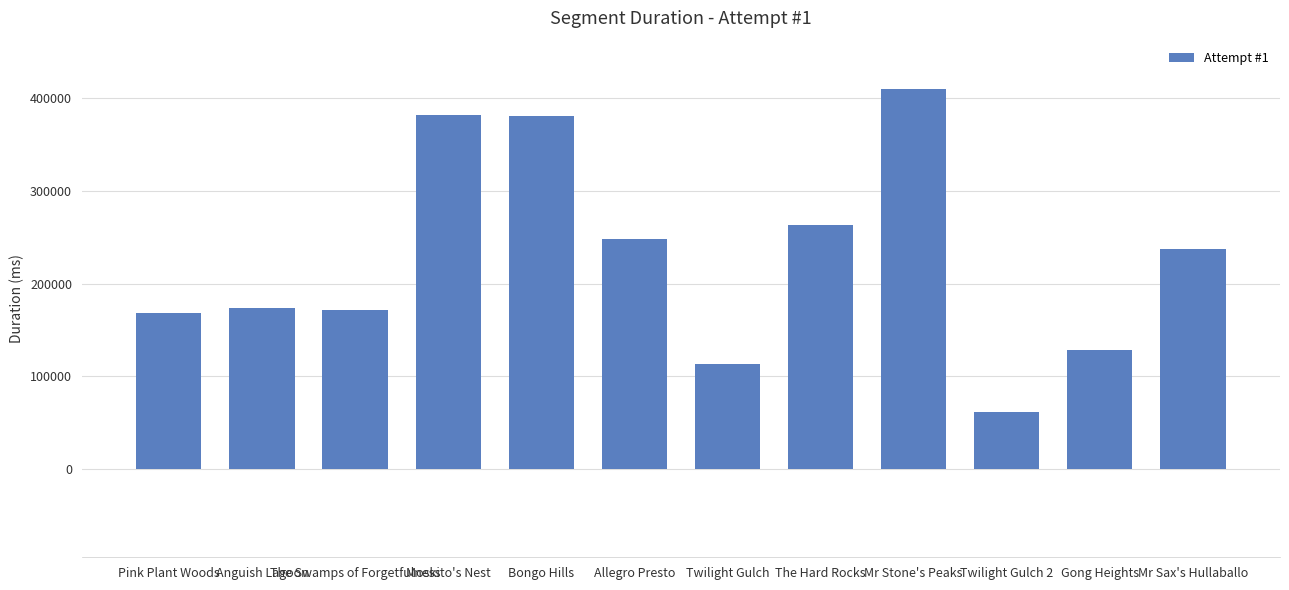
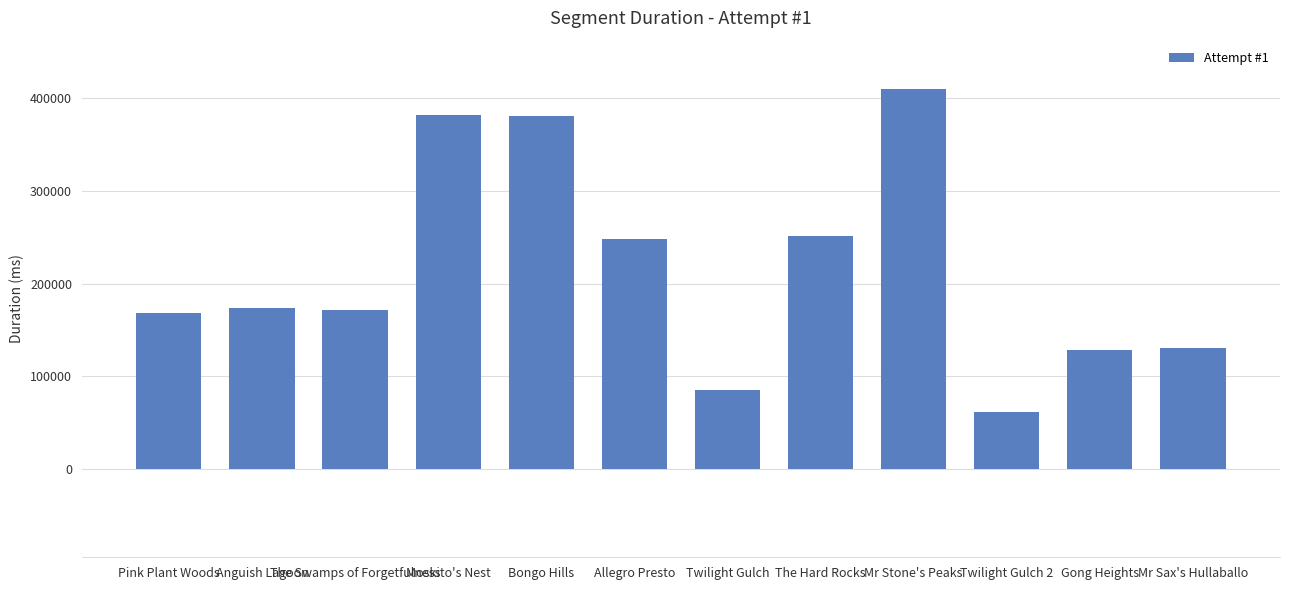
  {
    "Pink Plant Woods": 170000,
    "Bongo Hills": 380000,
    "Allegro Presto": 250000,
-   "Twilight Gulch": 110000,
-   "The Hard Rocks": 260000,
+   "Twilight Gulch": 90000,
+   "The Hard Rocks": 250000,
    "Mr Stone's Peaks": 410000,
    "Twilight Gulch 2": 60000,
    "Gong Heights": 130000,
-   "Mr Sax's Hullaballo": 240000
+   "Mr Sax's Hullaballo": 130000
  }
